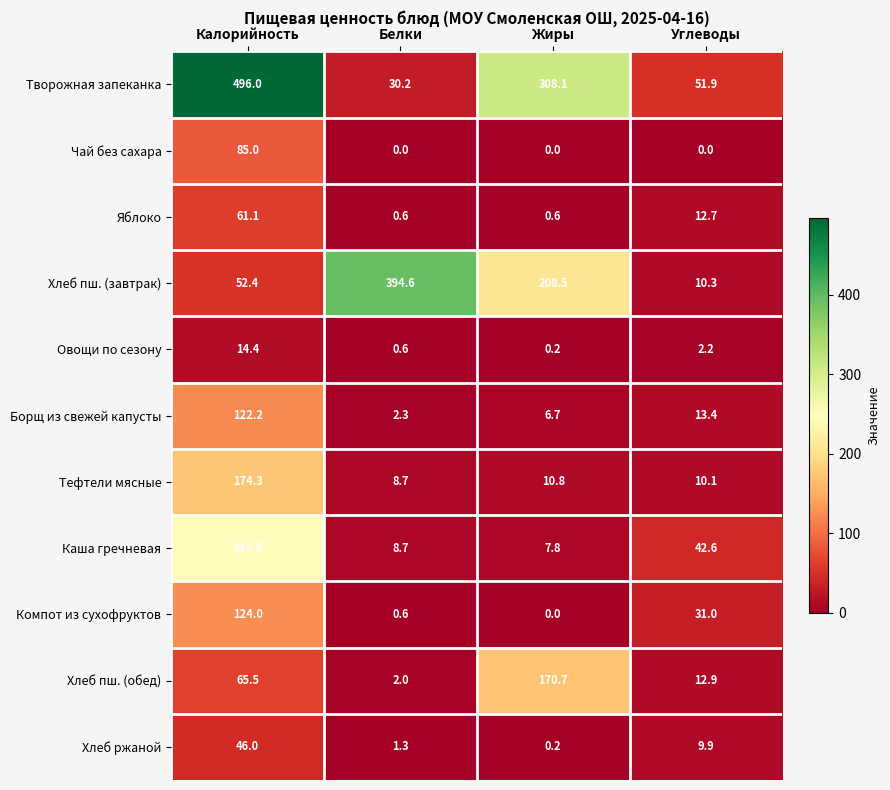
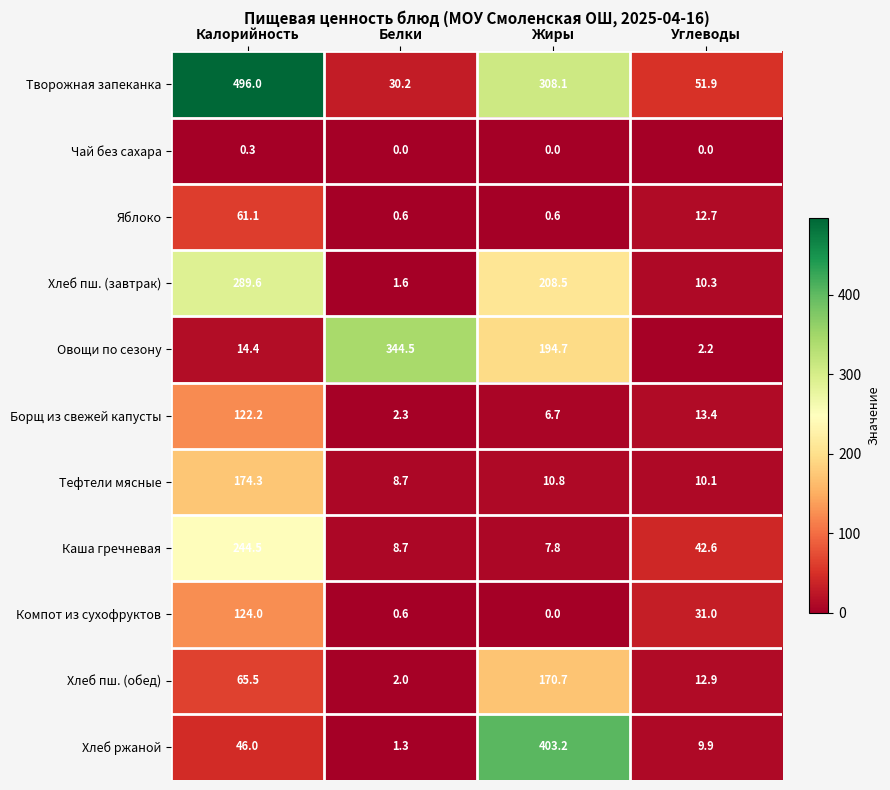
  {
    "Творожная запеканка": {
      "Калорийность": 496.0,
      "Белки": 30.2,
      "Жиры": 308.1,
      "Углеводы": 51.9
    },
    "Чай без сахара": {
-     "Калорийность": 85.0,
+     "Калорийность": 0.3,
      "Белки": 0.0,
      "Жиры": 0.0,
      "Углеводы": 0.0
    },
    "Яблоко": {
      "Калорийность": 61.1,
      "Белки": 0.6,
      "Жиры": 0.6,
      "Углеводы": 12.7
    },
    "Хлеб пш. (завтрак)": {
-     "Калорийность": 52.4,
-     "Белки": 394.6,
+     "Калорийность": 289.6,
+     "Белки": 1.6,
      "Жиры": 208.5,
      "Углеводы": 10.3
    },
    "Овощи по сезону": {
      "Калорийность": 14.4,
-     "Белки": 0.6,
-     "Жиры": 0.2,
+     "Белки": 344.5,
+     "Жиры": 194.7,
      "Углеводы": 2.2
    },
    "Борщ из свежей капусты": {
      "Калорийность": 122.2,
      "Белки": 2.3,
      "Жиры": 6.7,
      "Углеводы": 13.4
    },
    "Тефтели мясные": {
      "Калорийность": 174.3,
      "Белки": 8.7,
      "Жиры": 10.8,
      "Углеводы": 10.1
    },
    "Каша гречневая": {
      "Калорийность": 244.5,
      "Белки": 8.7,
      "Жиры": 7.8,
      "Углеводы": 42.6
    },
    "Компот из сухофруктов": {
      "Калорийность": 124.0,
      "Белки": 0.6,
      "Жиры": 0.0,
      "Углеводы": 31.0
    },
    "Хлеб пш. (обед)": {
      "Калорийность": 65.5,
      "Белки": 2.0,
      "Жиры": 170.7,
      "Углеводы": 12.9
    },
    "Хлеб ржаной": {
      "Калорийность": 46.0,
      "Белки": 1.3,
-     "Жиры": 0.2,
+     "Жиры": 403.2,
      "Углеводы": 9.9
    }
  }
